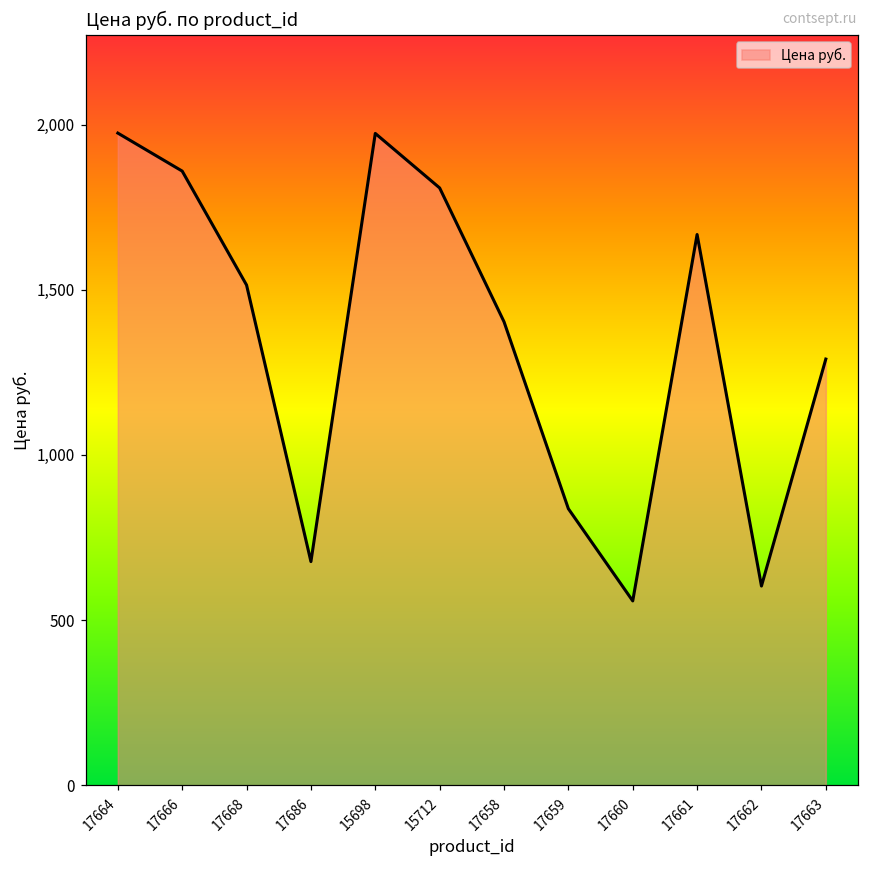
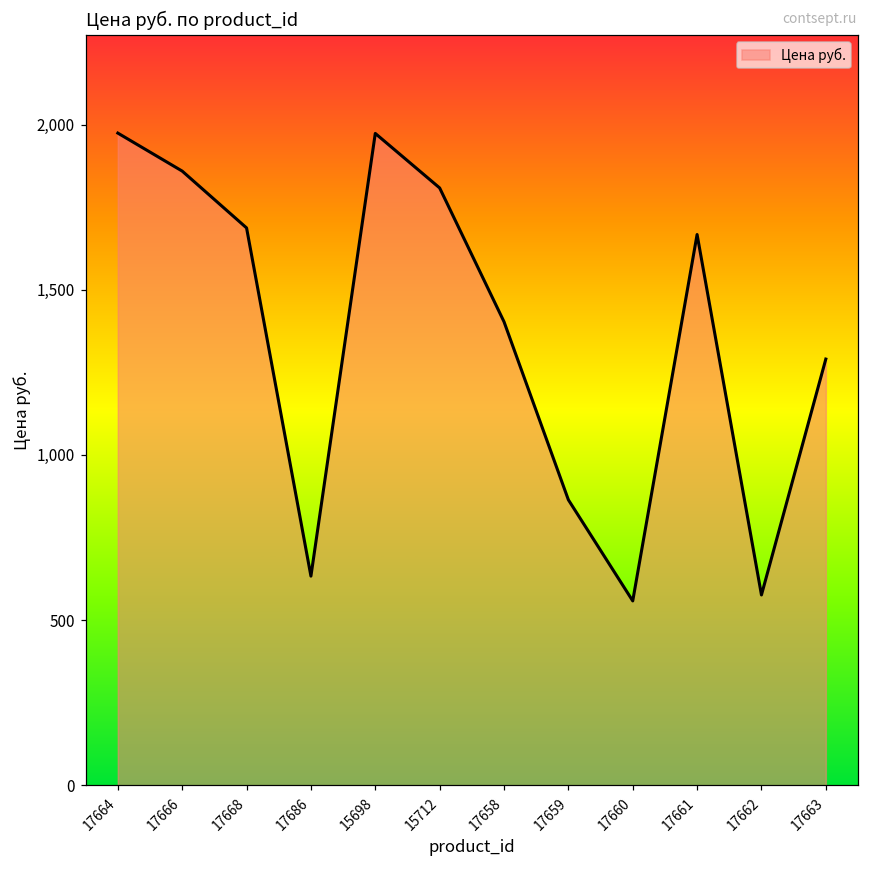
  {
    "17664": "1,970",
    "17666": "1,860",
-   "17668": "1,510",
-   "17686": "680",
+   "17668": "1,690",
+   "17686": "630",
    "15698": "1,970",
    "15712": "1,810",
    "17658": "1,400",
-   "17659": "840",
+   "17659": "860",
    "17660": "560",
    "17661": "1,670",
-   "17662": "600",
+   "17662": "580",
    "17663": "1,290"
  }
